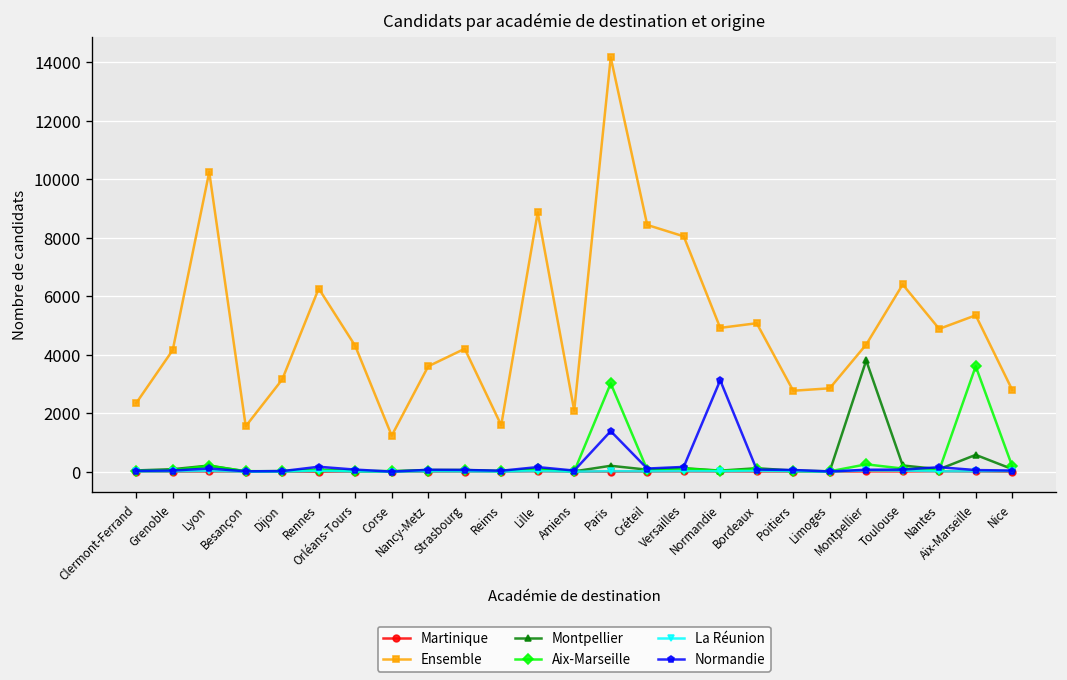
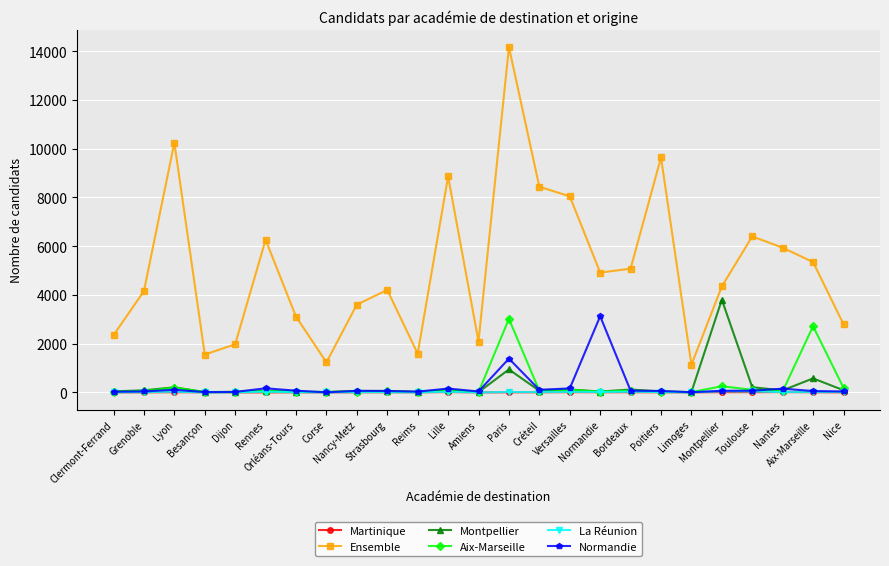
  {
    "Ensemble": {
      "Clermont-Ferrand": 2300,
      "Grenoble": 4200,
      "Lyon": 10200,
      "Besançon": 1600,
-     "Dijon": 3200,
+     "Dijon": 2000,
      "Rennes": 6300,
-     "Orléans-Tours": 4300,
+     "Orléans-Tours": 3100,
      "Corse": 1200,
      "Nancy-Metz": 3600,
      "Strasbourg": 4200,
      "Reims": 1600,
      "Lille": 8900,
      "Amiens": 2100,
      "Paris": 14200,
      "Créteil": 8400,
      "Versailles": 8000,
      "Normandie": 4900,
      "Bordeaux": 5100,
-     "Poitiers": 2800,
-     "Limoges": 2900,
+     "Poitiers": 9600,
+     "Limoges": 1100,
      "Montpellier": 4300,
      "Toulouse": 6400,
-     "Nantes": 4900,
+     "Nantes": 5900,
      "Aix-Marseille": 5300,
      "Nice": 2800
    },
    "Montpellier": {
-     "Paris": 200,
+     "Paris": 900,
      "Montpellier": 3800,
      "Toulouse": 200,
      "Aix-Marseille": 600
    },
    "Aix-Marseille": {
      "Paris": 3000,
      "Montpellier": 300,
-     "Aix-Marseille": 3600
+     "Aix-Marseille": 2700
    },
    "Normandie": {
      "Paris": 1400,
      "Normandie": 3100
    }
  }
